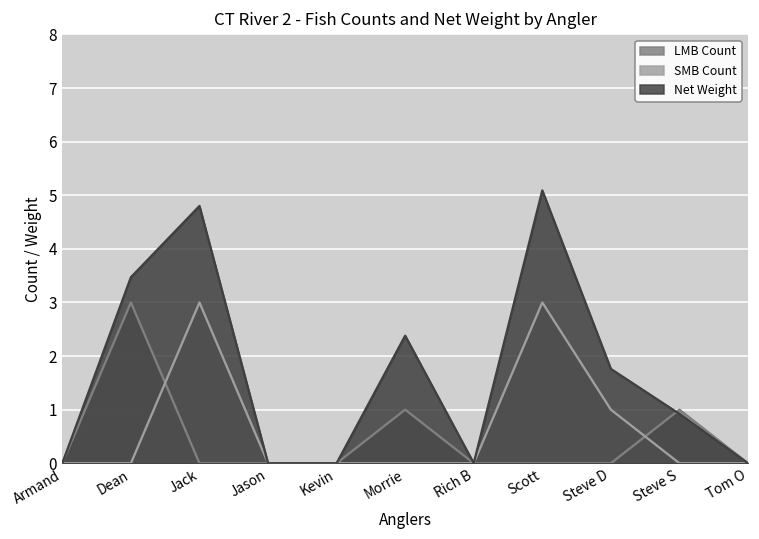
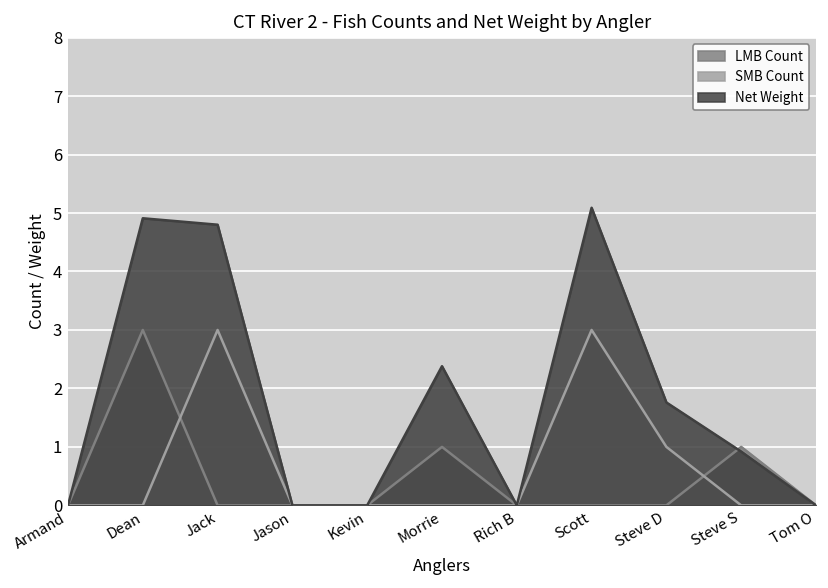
  {
    "Net Weight": {
-     "Dean": 3.5,
+     "Dean": 4.9,
      "Jack": 4.8,
      "Morrie": 2.4,
      "Scott": 5.1,
      "Steve D": 1.8,
      "Steve S": 0.9
    }
  }
